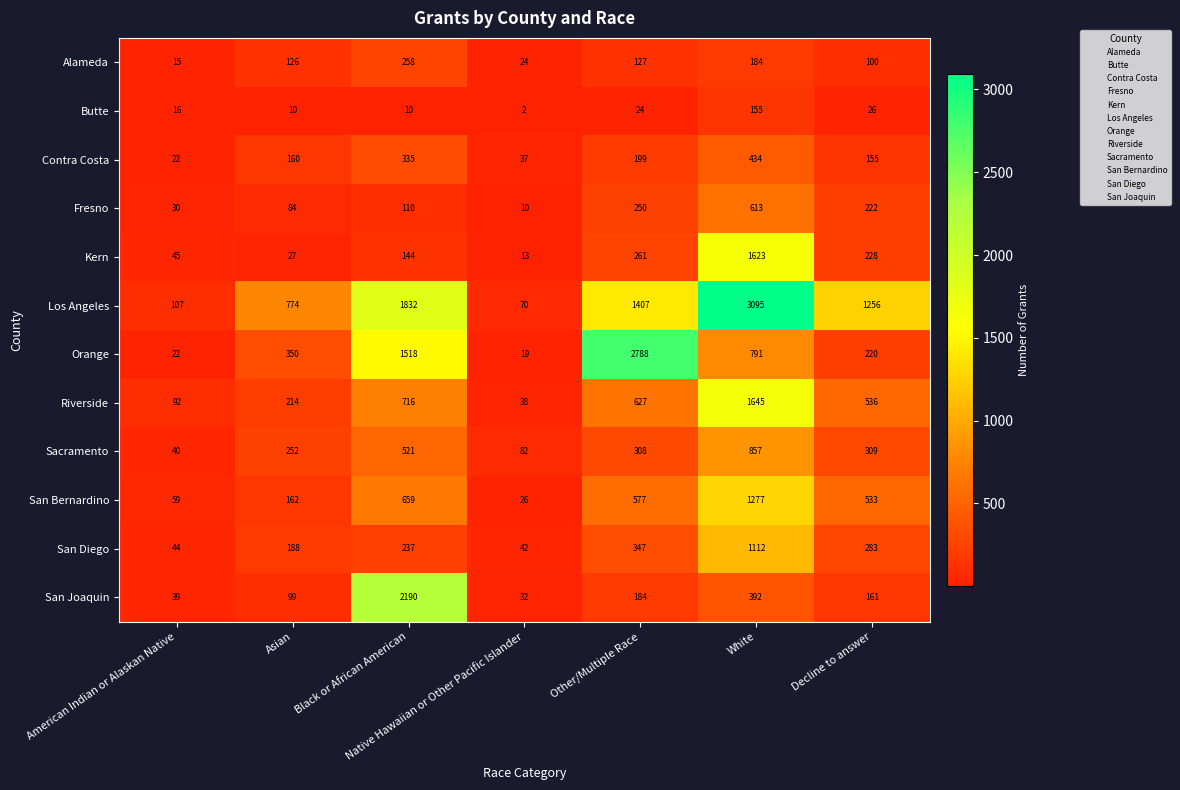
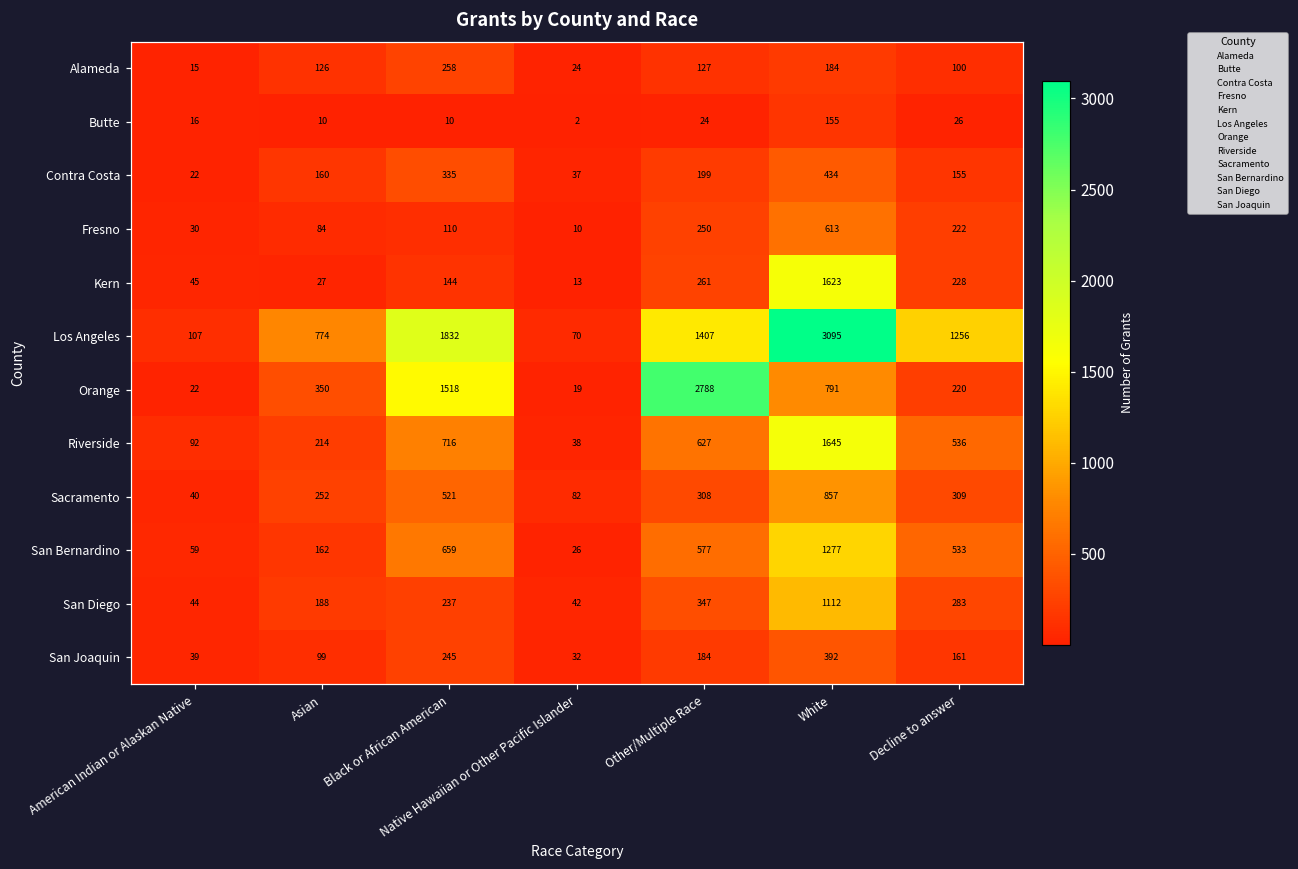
  {
    "Alameda": {
      "American Indian or Alaskan Native": 15,
      "Asian": 126,
      "Black or African American": 258,
      "Native Hawaiian or Other Pacific Islander": 24,
      "Other/Multiple Race": 127,
      "White": 184,
      "Decline to answer": 100
    },
    "Butte": {
      "American Indian or Alaskan Native": 16,
      "Asian": 10,
      "Black or African American": 10,
      "Native Hawaiian or Other Pacific Islander": 2,
      "Other/Multiple Race": 24,
      "White": 155,
      "Decline to answer": 26
    },
    "Contra Costa": {
      "American Indian or Alaskan Native": 22,
      "Asian": 160,
      "Black or African American": 335,
      "Native Hawaiian or Other Pacific Islander": 37,
      "Other/Multiple Race": 199,
      "White": 434,
      "Decline to answer": 155
    },
    "Fresno": {
      "American Indian or Alaskan Native": 30,
      "Asian": 84,
      "Black or African American": 110,
      "Native Hawaiian or Other Pacific Islander": 10,
      "Other/Multiple Race": 250,
      "White": 613,
      "Decline to answer": 222
    },
    "Kern": {
      "American Indian or Alaskan Native": 45,
      "Asian": 27,
      "Black or African American": 144,
      "Native Hawaiian or Other Pacific Islander": 13,
      "Other/Multiple Race": 261,
      "White": 1623,
      "Decline to answer": 228
    },
    "Los Angeles": {
      "American Indian or Alaskan Native": 107,
      "Asian": 774,
      "Black or African American": 1832,
      "Native Hawaiian or Other Pacific Islander": 70,
      "Other/Multiple Race": 1407,
      "White": 3095,
      "Decline to answer": 1256
    },
    "Orange": {
      "American Indian or Alaskan Native": 22,
      "Asian": 350,
      "Black or African American": 1518,
      "Native Hawaiian or Other Pacific Islander": 19,
      "Other/Multiple Race": 2788,
      "White": 791,
      "Decline to answer": 220
    },
    "Riverside": {
      "American Indian or Alaskan Native": 92,
      "Asian": 214,
      "Black or African American": 716,
      "Native Hawaiian or Other Pacific Islander": 38,
      "Other/Multiple Race": 627,
      "White": 1645,
      "Decline to answer": 536
    },
    "Sacramento": {
      "American Indian or Alaskan Native": 40,
      "Asian": 252,
      "Black or African American": 521,
      "Native Hawaiian or Other Pacific Islander": 82,
      "Other/Multiple Race": 308,
      "White": 857,
      "Decline to answer": 309
    },
    "San Bernardino": {
      "American Indian or Alaskan Native": 59,
      "Asian": 162,
      "Black or African American": 659,
      "Native Hawaiian or Other Pacific Islander": 26,
      "Other/Multiple Race": 577,
      "White": 1277,
      "Decline to answer": 533
    },
    "San Diego": {
      "American Indian or Alaskan Native": 44,
      "Asian": 188,
      "Black or African American": 237,
      "Native Hawaiian or Other Pacific Islander": 42,
      "Other/Multiple Race": 347,
      "White": 1112,
      "Decline to answer": 283
    },
    "San Joaquin": {
      "American Indian or Alaskan Native": 39,
      "Asian": 99,
-     "Black or African American": 2190,
+     "Black or African American": 245,
      "Native Hawaiian or Other Pacific Islander": 32,
      "Other/Multiple Race": 184,
      "White": 392,
      "Decline to answer": 161
    }
  }
